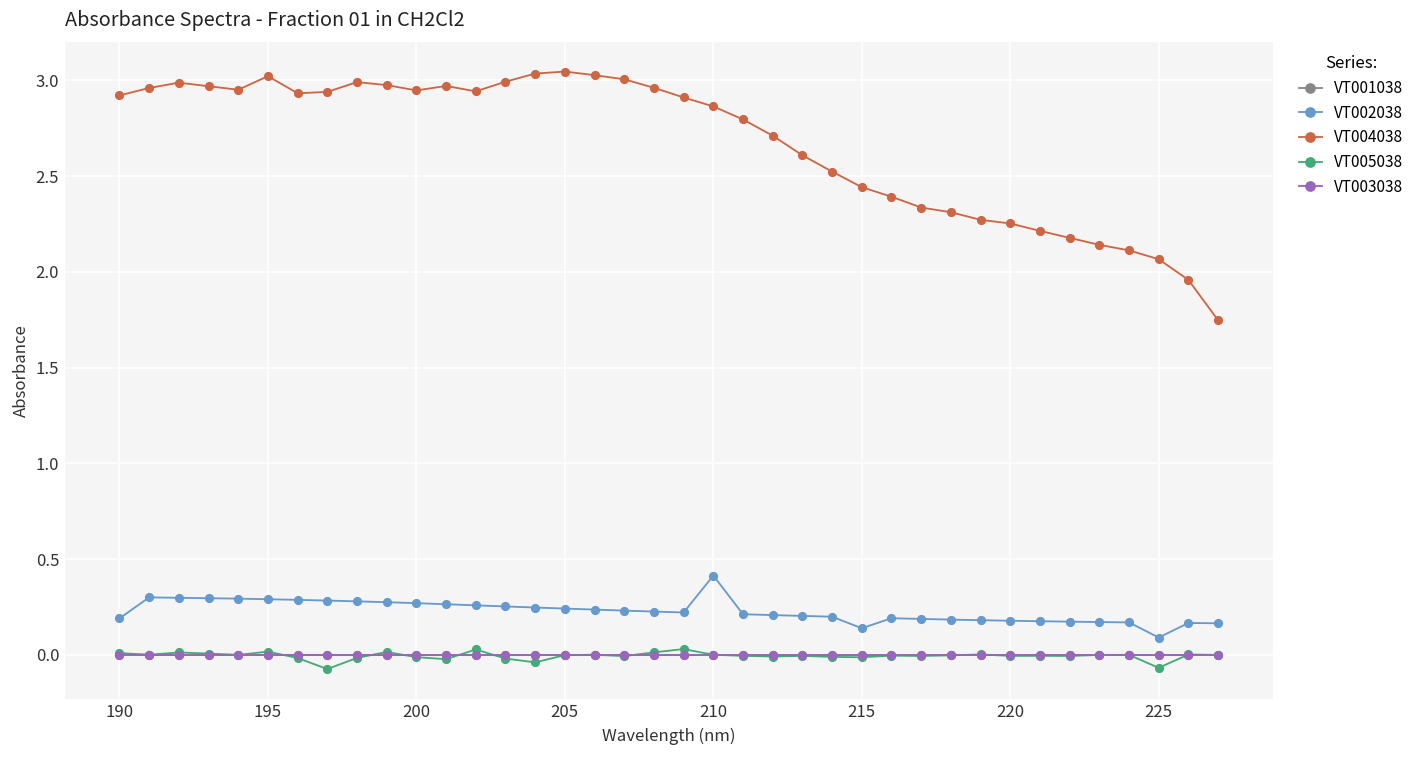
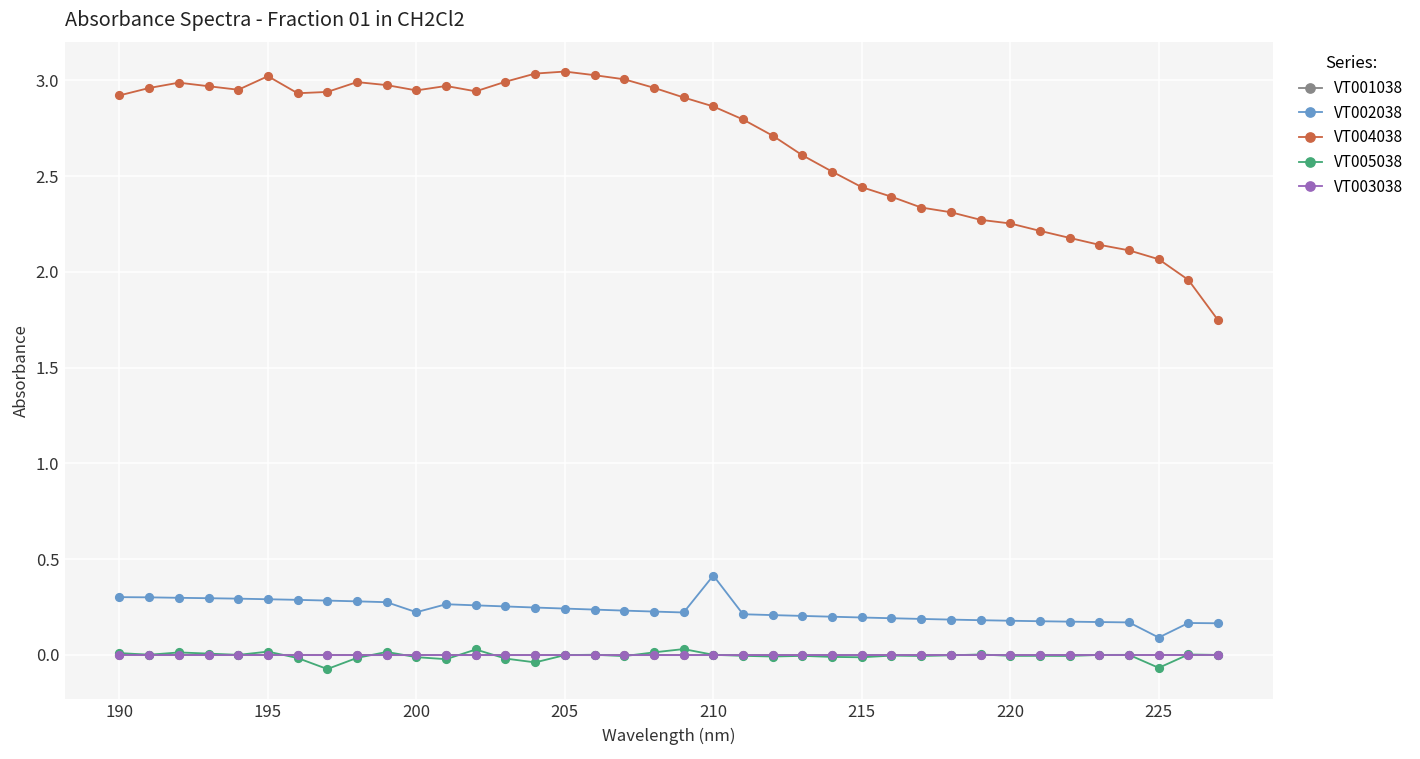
  {
    "VT002038": {
-     "190": 0.19,
+     "190": 0.30,
      "195": 0.29,
-     "200": 0.27,
+     "200": 0.22,
      "205": 0.24,
      "210": 0.41,
-     "215": 0.14,
+     "215": 0.20,
      "220": 0.18,
      "225": 0.09
    },
    "VT004038": {
      "190": 2.92,
      "195": 3.02,
      "200": 2.95,
      "205": 3.05,
      "210": 2.86,
      "215": 2.44,
      "220": 2.25,
      "225": 2.07
    },
    "VT005038": {
      "195": 0.02,
      "225": -0.07
    }
  }
